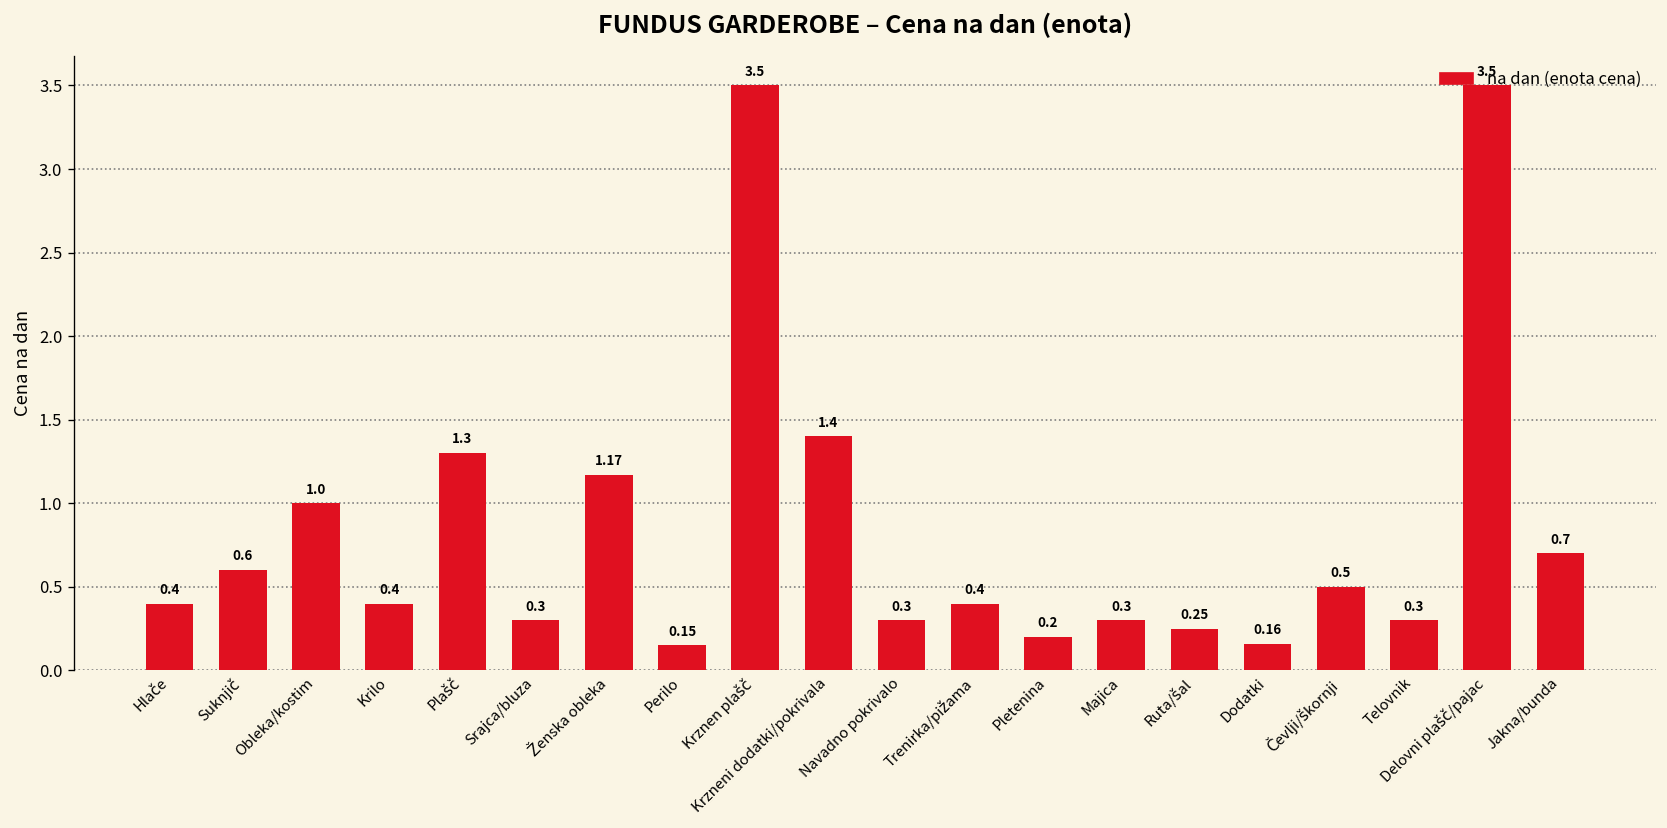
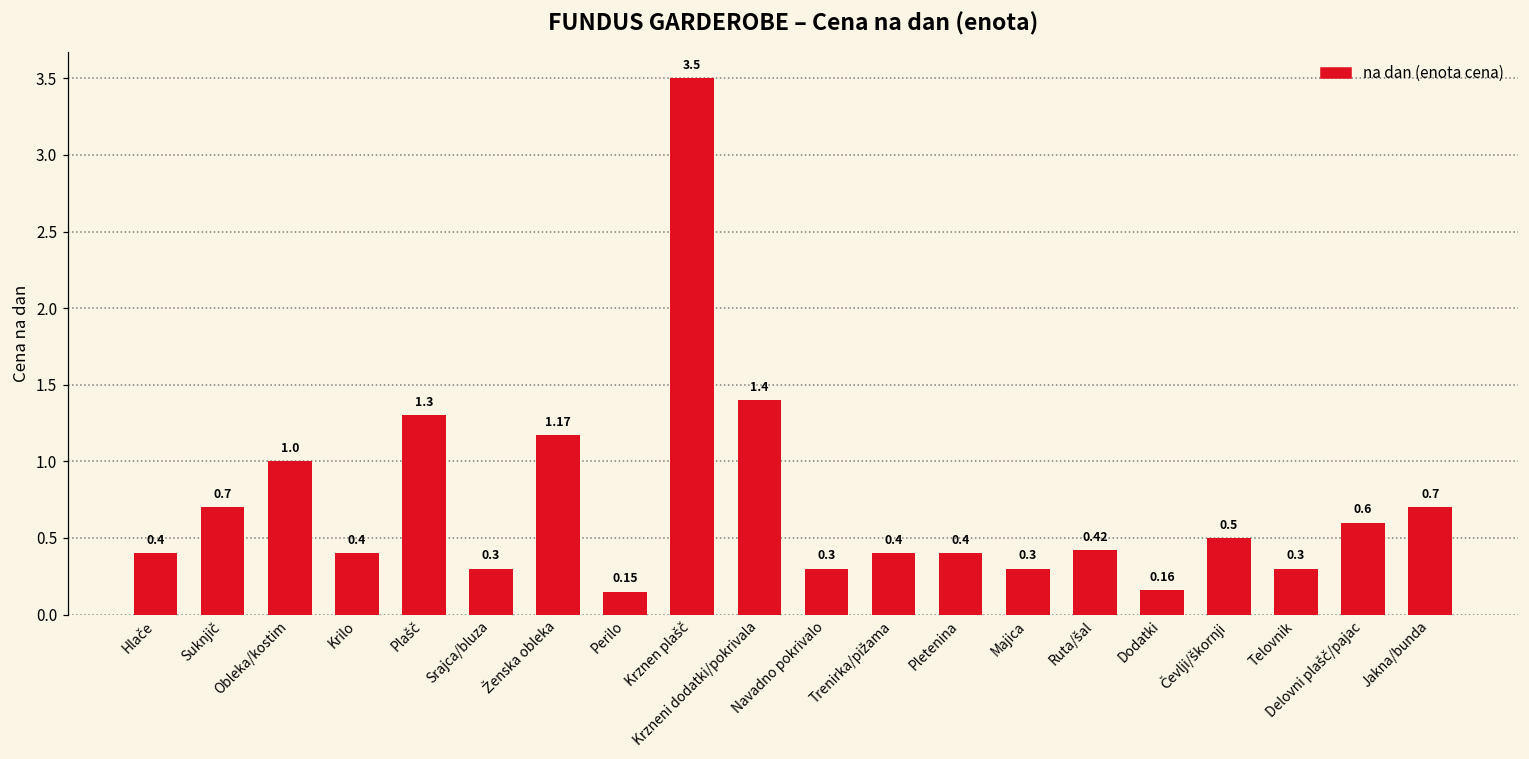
  {
    "Hlače": 0.4,
-   "Suknjič": 0.6,
+   "Suknjič": 0.7,
    "Obleka/kostim": 1.0,
    "Krilo": 0.4,
    "Plašč": 1.3,
    "Srajca/bluza": 0.3,
    "Ženska obleka": 1.17,
    "Perilo": 0.15,
    "Krznen plašč": 3.5,
    "Krzneni dodatki/pokrivala": 1.4,
    "Navadno pokrivalo": 0.3,
    "Trenirka/pižama": 0.4,
-   "Pletenina": 0.2,
+   "Pletenina": 0.4,
    "Majica": 0.3,
-   "Ruta/šal": 0.25,
+   "Ruta/šal": 0.42,
    "Dodatki": 0.16,
    "Čevlji/škornji": 0.5,
    "Telovnik": 0.3,
-   "Delovni plašč/pajac": 3.5,
+   "Delovni plašč/pajac": 0.6,
    "Jakna/bunda": 0.7
  }
